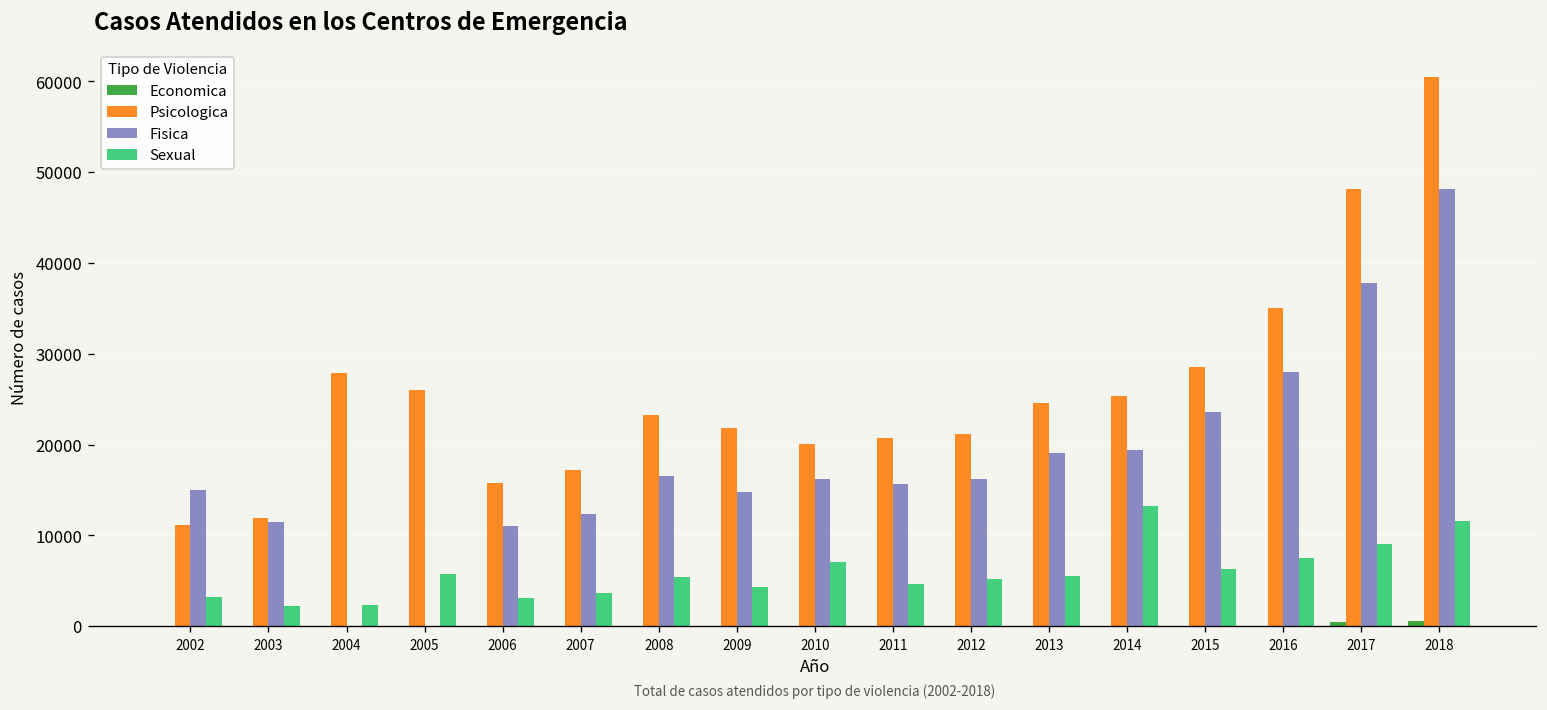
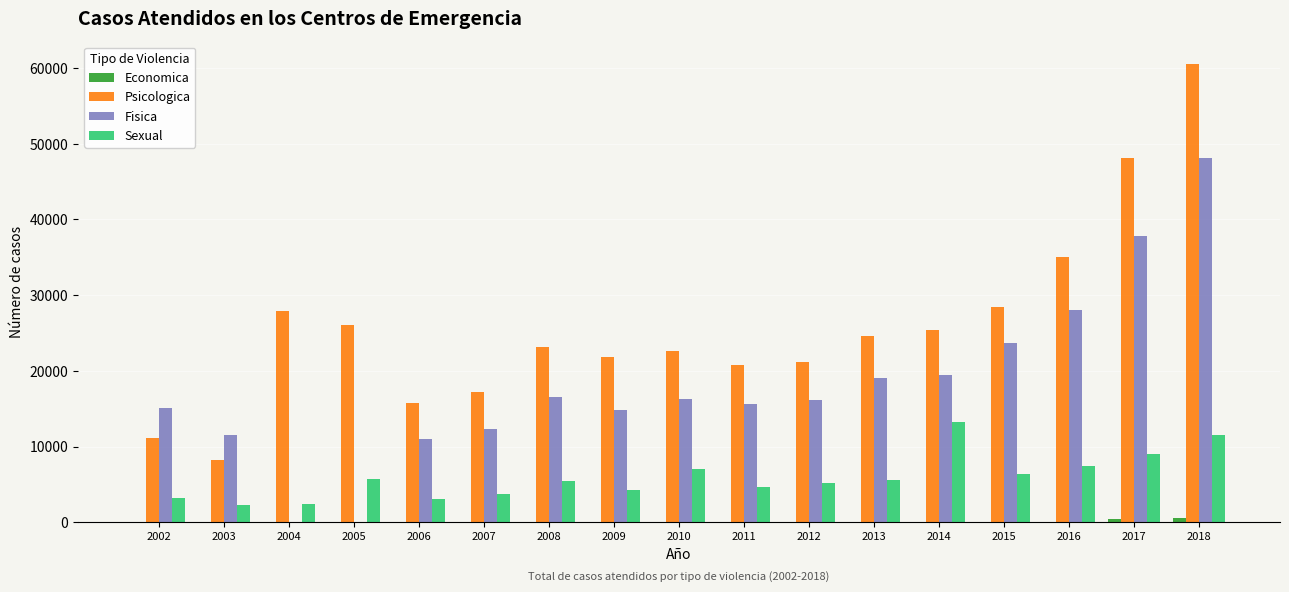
  {
    "Economica": {
      "2002": 0,
      "2003": 0,
      "2004": 0,
      "2005": 0,
      "2006": 0,
      "2007": 0,
      "2008": 0,
      "2009": 0,
      "2010": 0,
      "2011": 0,
      "2012": 0,
      "2013": 0,
      "2014": 0,
      "2015": 0,
      "2016": 0,
      "2017": 0,
      "2018": 1000
    },
    "Psicologica": {
      "2002": 11000,
-     "2003": 12000,
+     "2003": 8000,
      "2004": 28000,
      "2005": 26000,
      "2006": 16000,
      "2007": 17000,
      "2008": 23000,
      "2009": 22000,
-     "2010": 20000,
+     "2010": 23000,
      "2011": 21000,
      "2012": 21000,
      "2013": 25000,
      "2014": 25000,
      "2015": 28000,
      "2016": 35000,
      "2017": 48000,
      "2018": 60000
    },
    "Fisica": {
      "2002": 15000,
      "2003": 11000,
      "2004": 0,
      "2005": 0,
      "2006": 11000,
      "2007": 12000,
      "2008": 17000,
      "2009": 15000,
      "2010": 16000,
      "2011": 16000,
      "2012": 16000,
      "2013": 19000,
      "2014": 19000,
      "2015": 24000,
      "2016": 28000,
      "2017": 38000,
      "2018": 48000
    },
    "Sexual": {
      "2002": 3000,
      "2003": 2000,
      "2004": 2000,
      "2005": 6000,
      "2006": 3000,
      "2007": 4000,
      "2008": 5000,
      "2009": 4000,
      "2010": 7000,
      "2011": 5000,
      "2012": 5000,
      "2013": 6000,
      "2014": 13000,
      "2015": 6000,
      "2016": 7000,
      "2017": 9000,
      "2018": 12000
    }
  }
